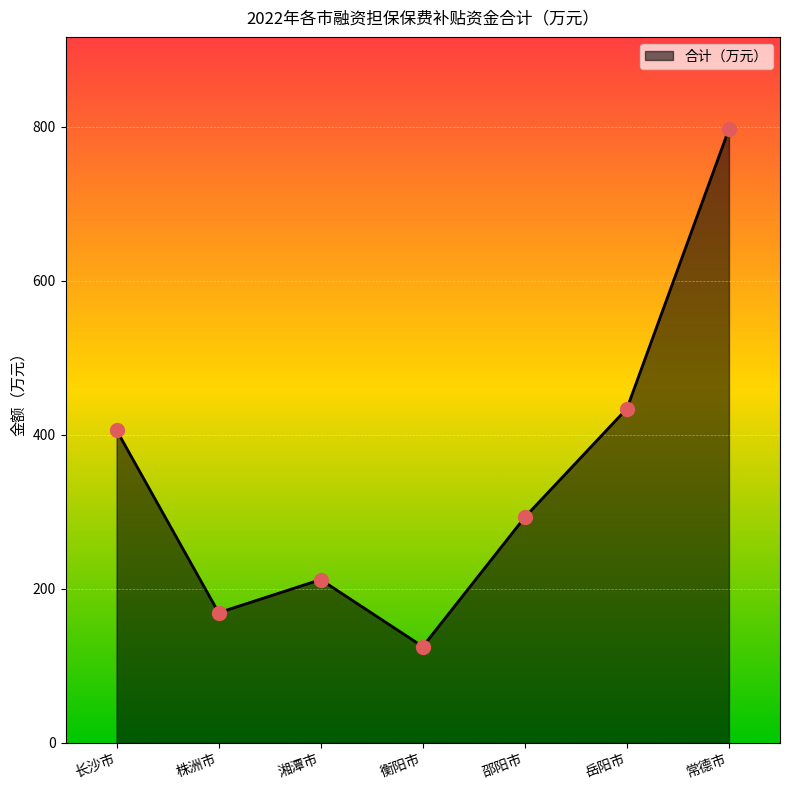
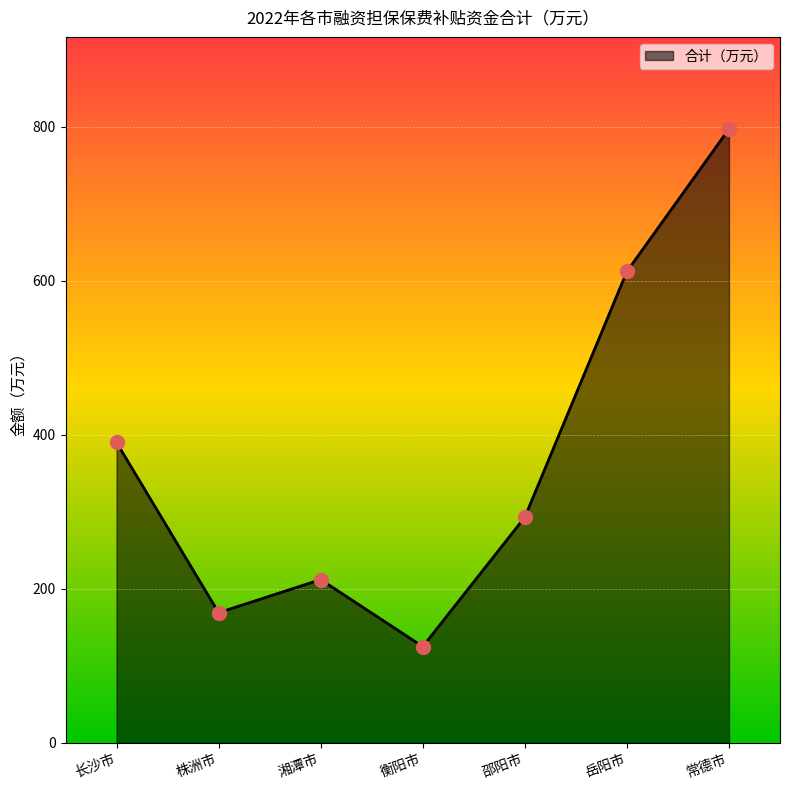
  {
-   "长沙市": 410,
+   "长沙市": 390,
    "株洲市": 170,
    "湘潭市": 210,
    "衡阳市": 130,
    "邵阳市": 290,
-   "岳阳市": 430,
+   "岳阳市": 610,
    "常德市": 800
  }
